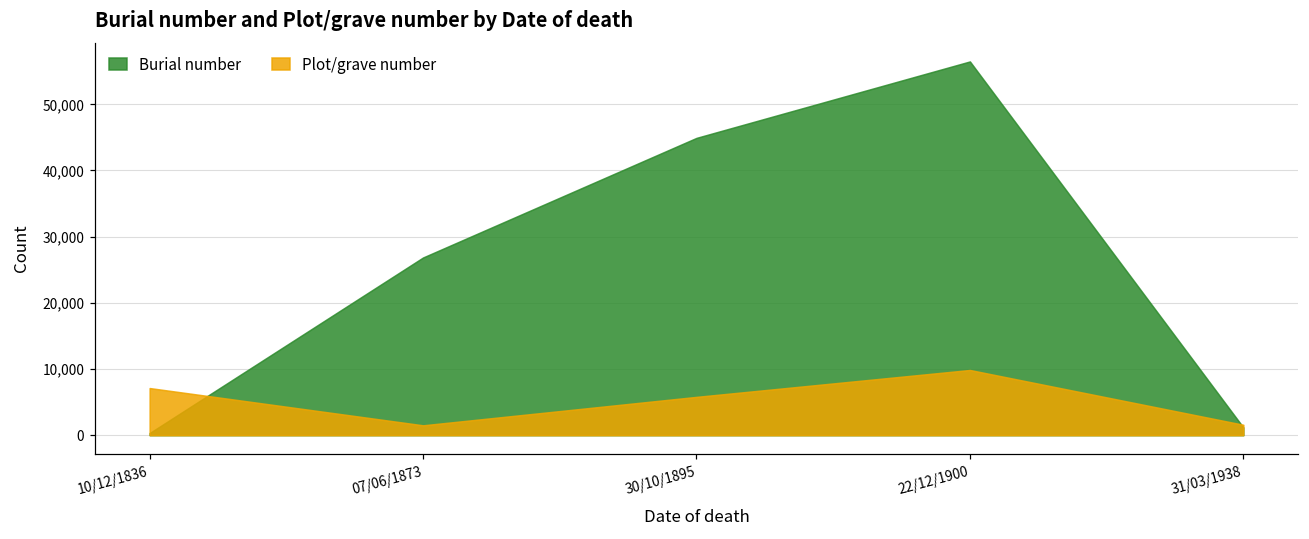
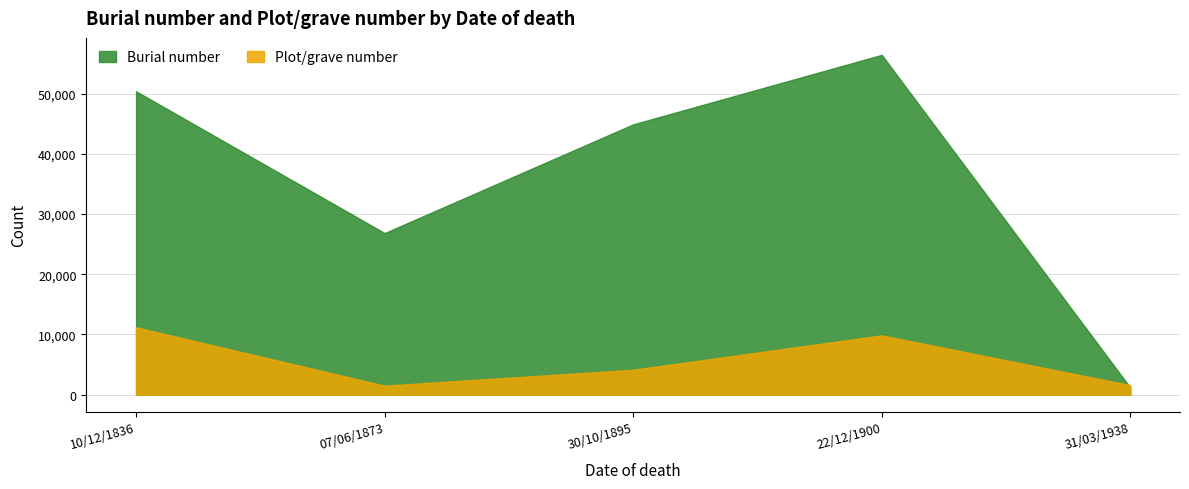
  {
    "Burial number": {
-     "10/12/1836": "0",
+     "10/12/1836": "50,000",
      "07/06/1873": "27,000",
      "30/10/1895": "45,000",
      "22/12/1900": "56,000"
    },
    "Plot/grave number": {
-     "10/12/1836": "7,000",
+     "10/12/1836": "11,000",
      "07/06/1873": "1,000",
-     "30/10/1895": "6,000",
+     "30/10/1895": "4,000",
      "22/12/1900": "10,000"
    }
  }
